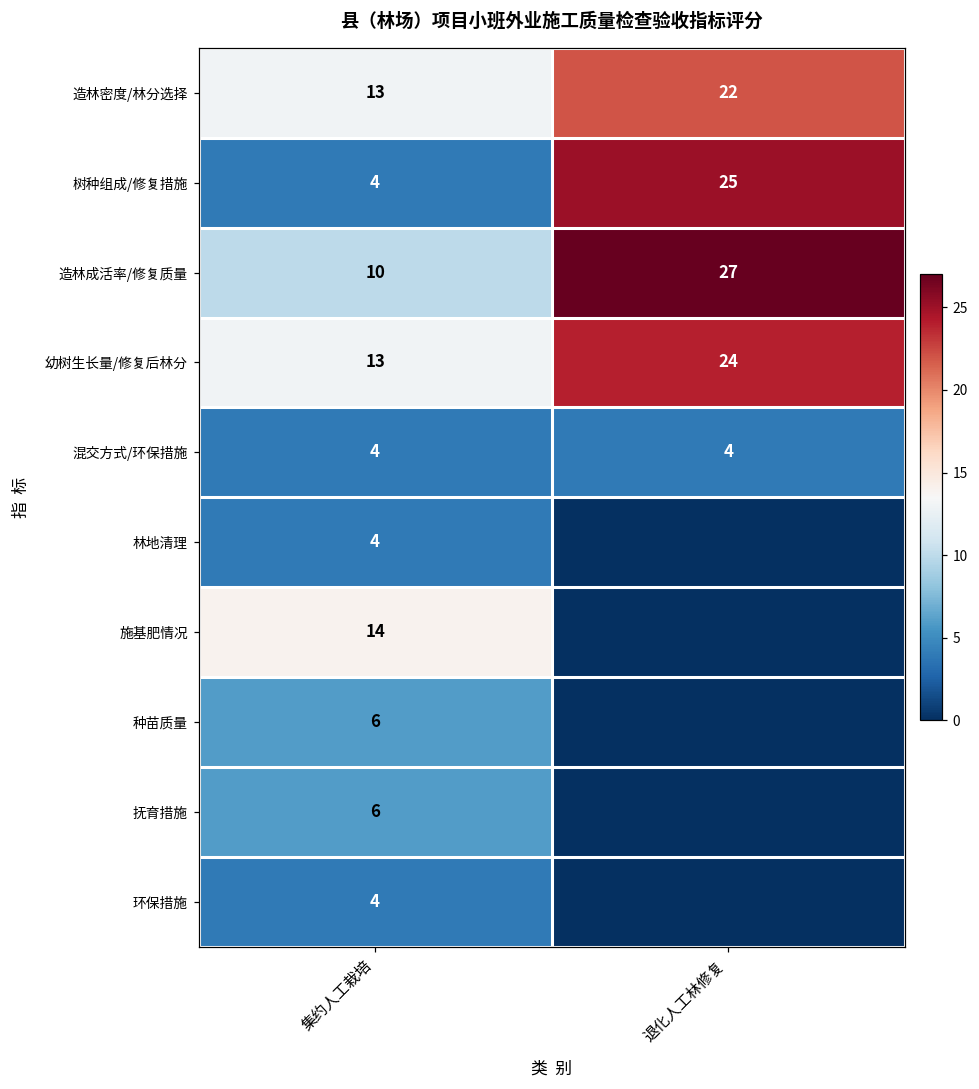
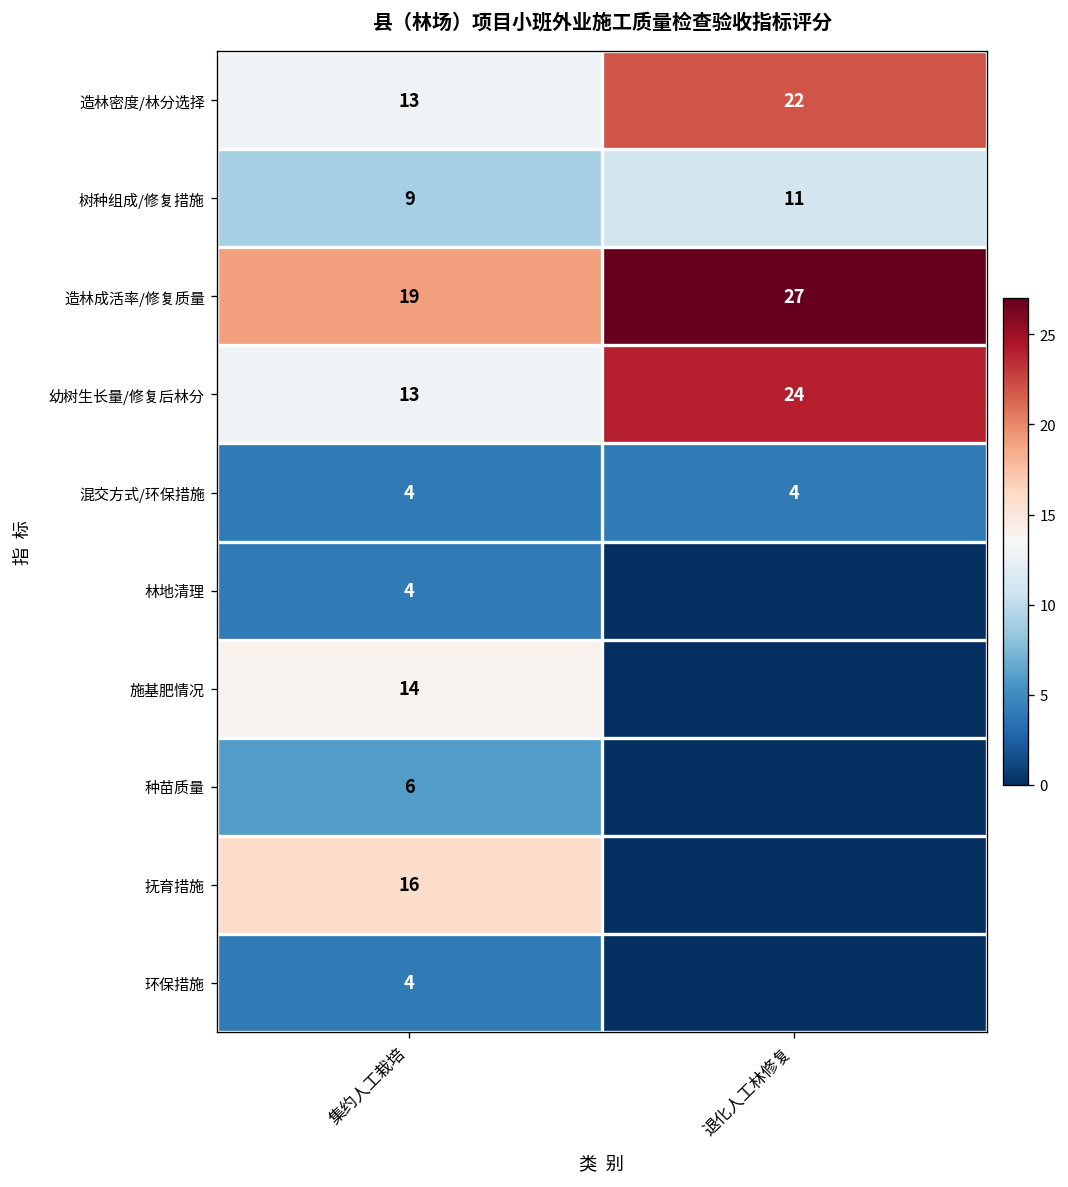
  {
    "造林密度/林分选择": {
      "集约人工栽培": 13,
      "退化人工林修复": 22
    },
    "树种组成/修复措施": {
-     "集约人工栽培": 4,
-     "退化人工林修复": 25
+     "集约人工栽培": 9,
+     "退化人工林修复": 11
    },
    "造林成活率/修复质量": {
-     "集约人工栽培": 10,
+     "集约人工栽培": 19,
      "退化人工林修复": 27
    },
    "幼树生长量/修复后林分": {
      "集约人工栽培": 13,
      "退化人工林修复": 24
    },
    "混交方式/环保措施": {
      "集约人工栽培": 4,
      "退化人工林修复": 4
    },
    "林地清理": {
      "集约人工栽培": 4
    },
    "施基肥情况": {
      "集约人工栽培": 14
    },
    "种苗质量": {
      "集约人工栽培": 6
    },
    "抚育措施": {
-     "集约人工栽培": 6
+     "集约人工栽培": 16
    },
    "环保措施": {
      "集约人工栽培": 4
    }
  }
